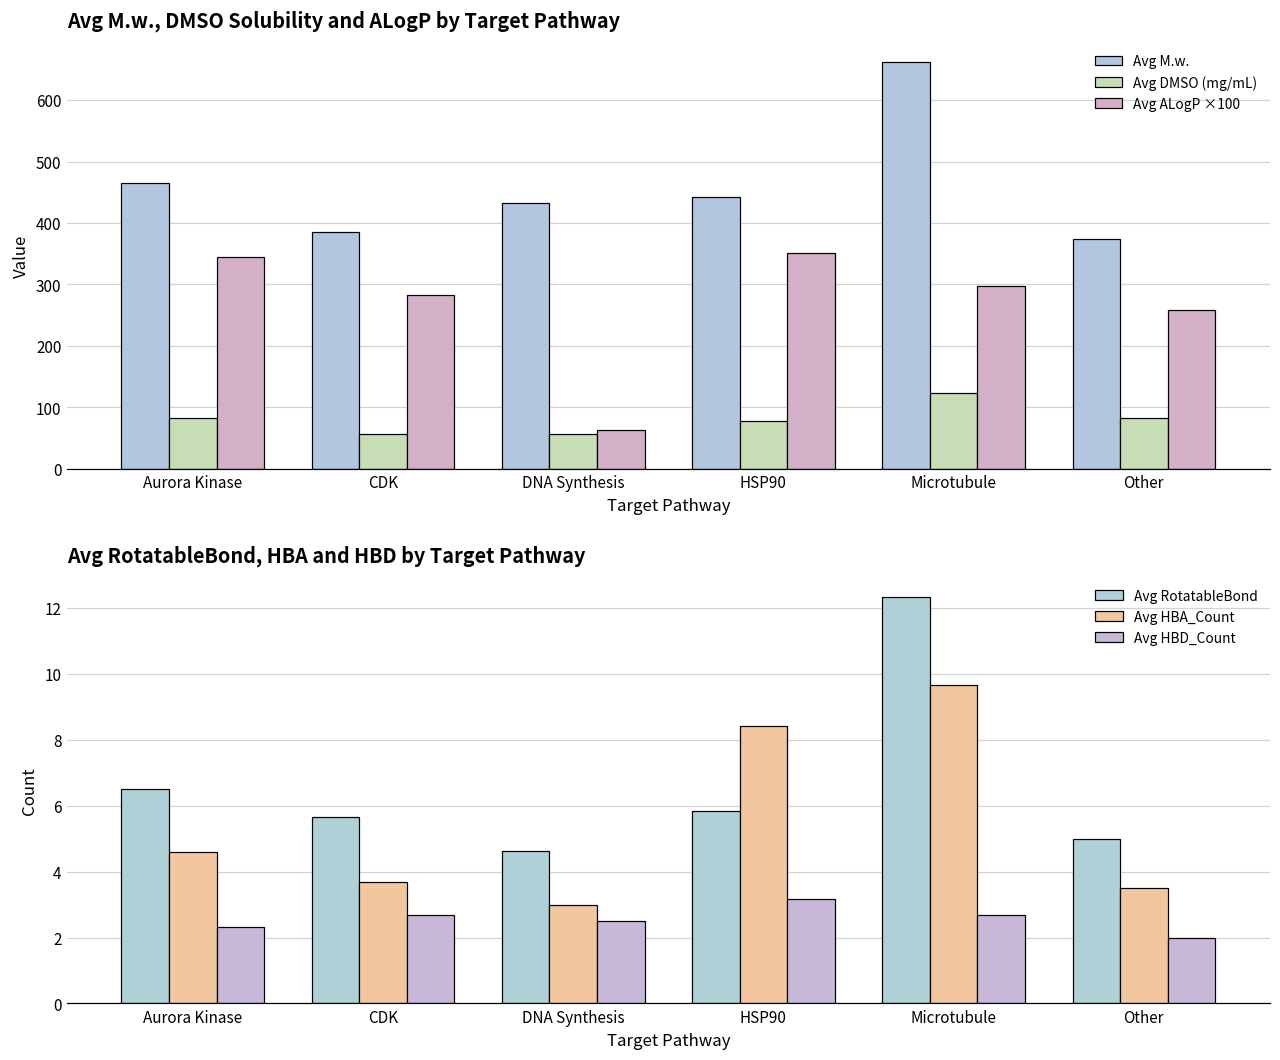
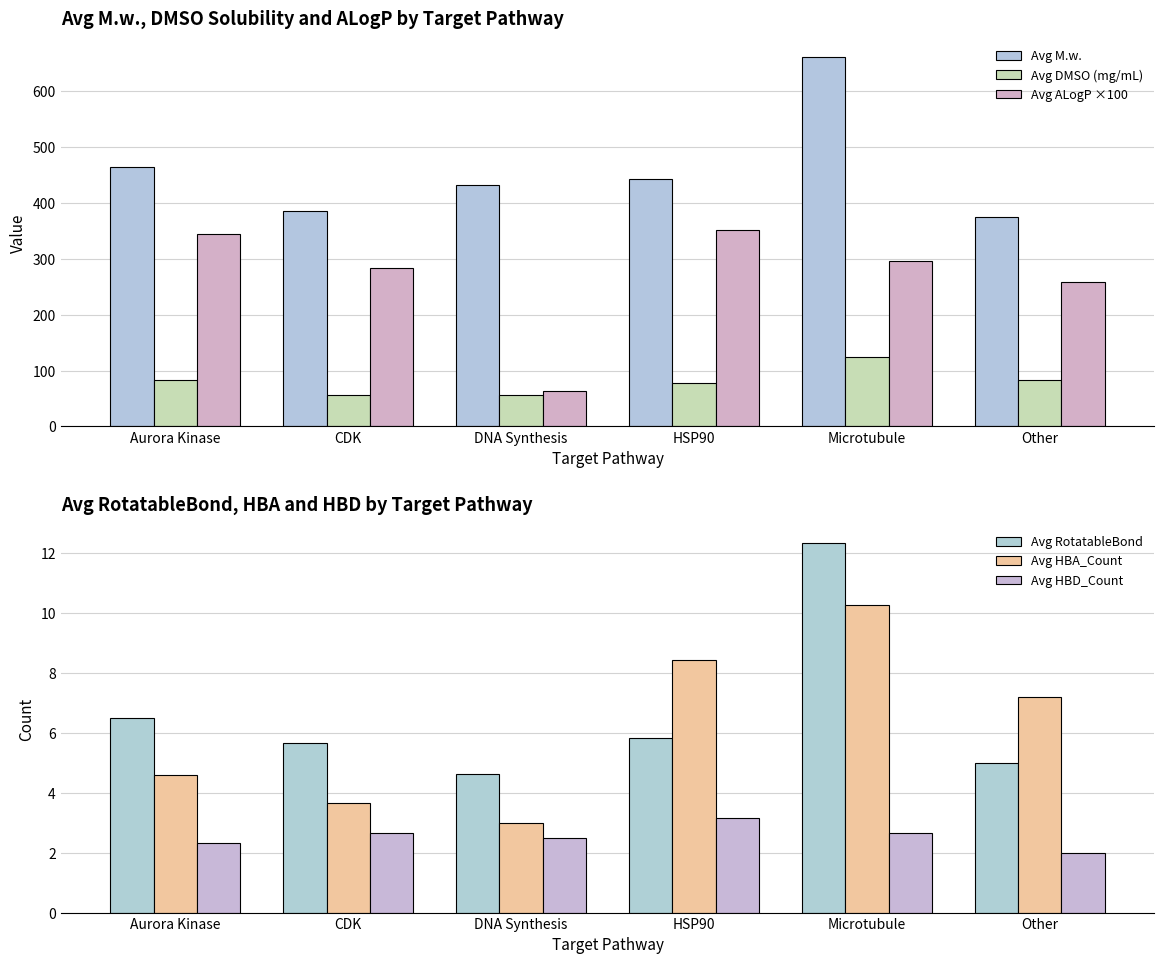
  {
    "Avg RotatableBond, HBA and HBD by Target Pathway": {
      "Avg HBA_Count": {
        "Aurora Kinase": 4.6,
        "CDK": 3.7,
        "DNA Synthesis": 3.0,
        "HSP90": 8.4,
-       "Microtubule": 9.7,
-       "Other": 3.5
+       "Microtubule": 10.3,
+       "Other": 7.2
      }
    }
  }
